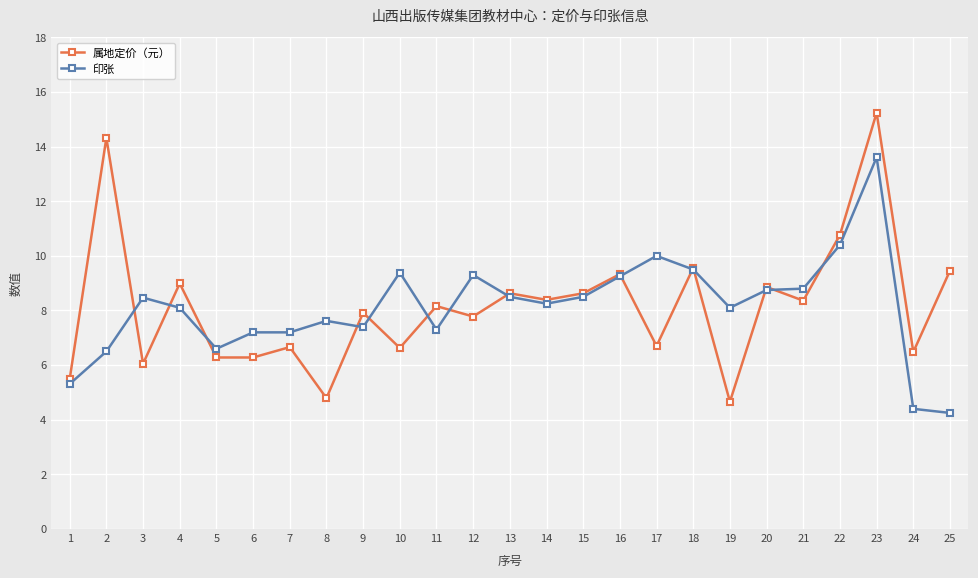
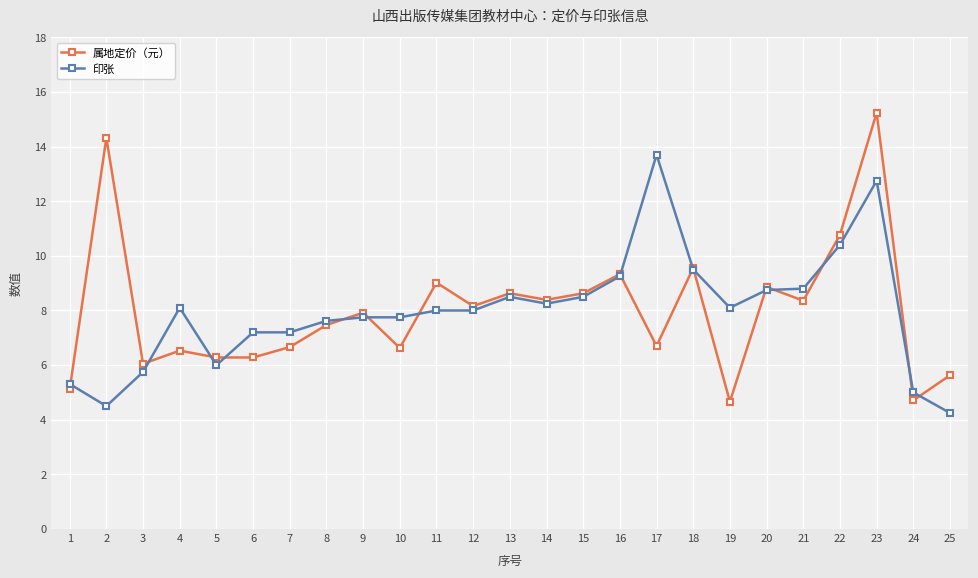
  {
    "属地定价（元）": {
-     "1": 5.5,
+     "1": 5.1,
      "2": 14.3,
      "3": 6.1,
-     "4": 9.0,
+     "4": 6.5,
      "5": 6.3,
      "6": 6.3,
      "7": 6.7,
-     "8": 4.8,
+     "8": 7.5,
      "9": 7.9,
      "10": 6.6,
-     "11": 8.2,
-     "12": 7.8,
+     "11": 9.0,
+     "12": 8.2,
      "13": 8.6,
      "14": 8.4,
      "15": 8.6,
      "17": 6.7,
      "19": 4.7,
      "20": 8.9,
      "21": 8.4,
      "22": 10.8,
      "23": 15.2,
-     "24": 6.5,
-     "25": 9.5
+     "24": 4.7,
+     "25": 5.6
    },
    "印张": {
      "1": 5.3,
-     "2": 6.5,
-     "3": 8.5,
+     "2": 4.5,
+     "3": 5.8,
      "4": 8.1,
-     "5": 6.6,
+     "5": 6.0,
      "6": 7.2,
      "7": 7.2,
      "8": 7.6,
-     "9": 7.4,
-     "10": 9.4,
-     "11": 7.3,
-     "12": 9.3,
+     "9": 7.8,
+     "10": 7.8,
+     "11": 8.0,
+     "12": 8.0,
      "13": 8.5,
      "14": 8.3,
      "15": 8.5,
-     "17": 10.0,
+     "17": 13.7,
      "19": 8.1,
      "20": 8.8,
      "21": 8.8,
      "22": 10.4,
-     "23": 13.6,
-     "24": 4.4,
+     "23": 12.8,
+     "24": 5.0,
      "25": 4.3
    }
  }
